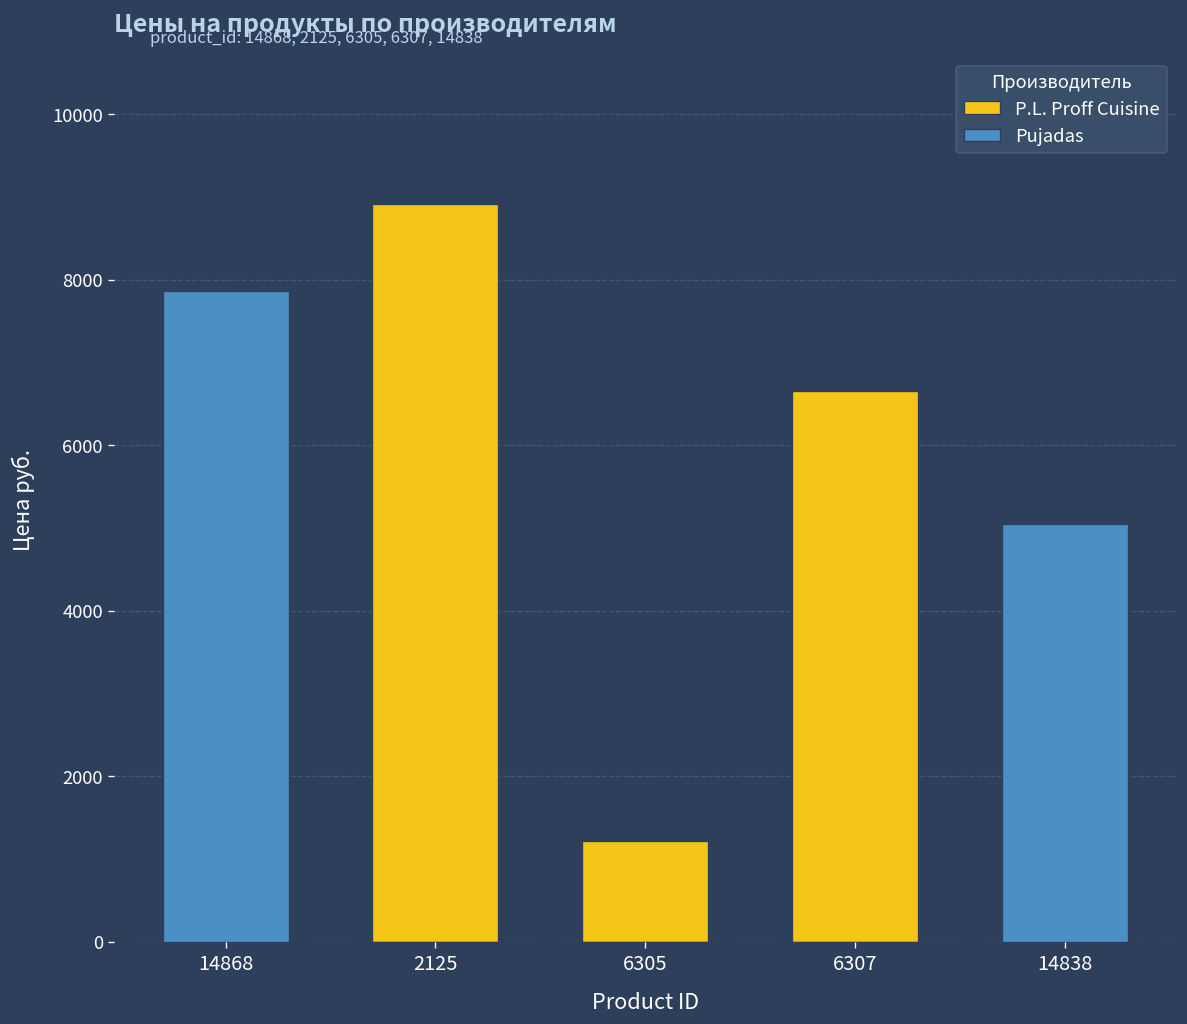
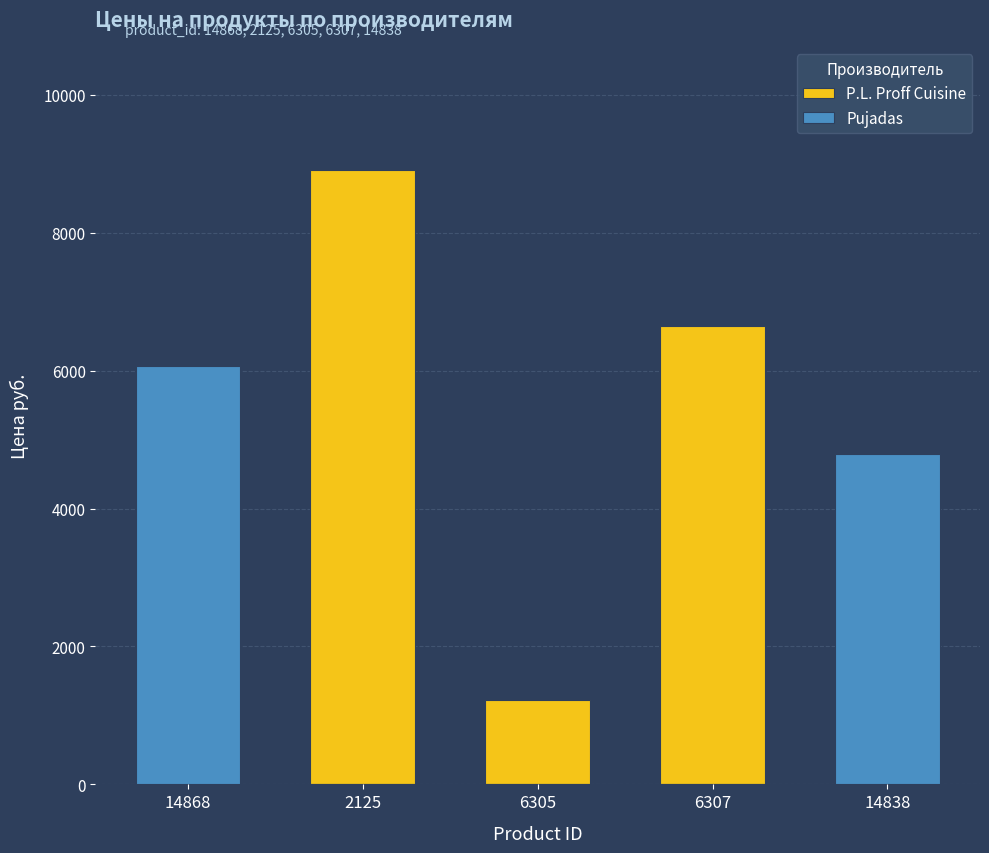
  {
    "P.L. Proff Cuisine": {
      "14868": 0,
      "2125": 8900,
      "6305": 1200,
      "6307": 6700,
      "14838": 0
    },
    "Pujadas": {
-     "14868": 7900,
+     "14868": 6100,
      "2125": 0,
      "6305": 0,
      "6307": 0,
-     "14838": 5000
+     "14838": 4800
    }
  }
